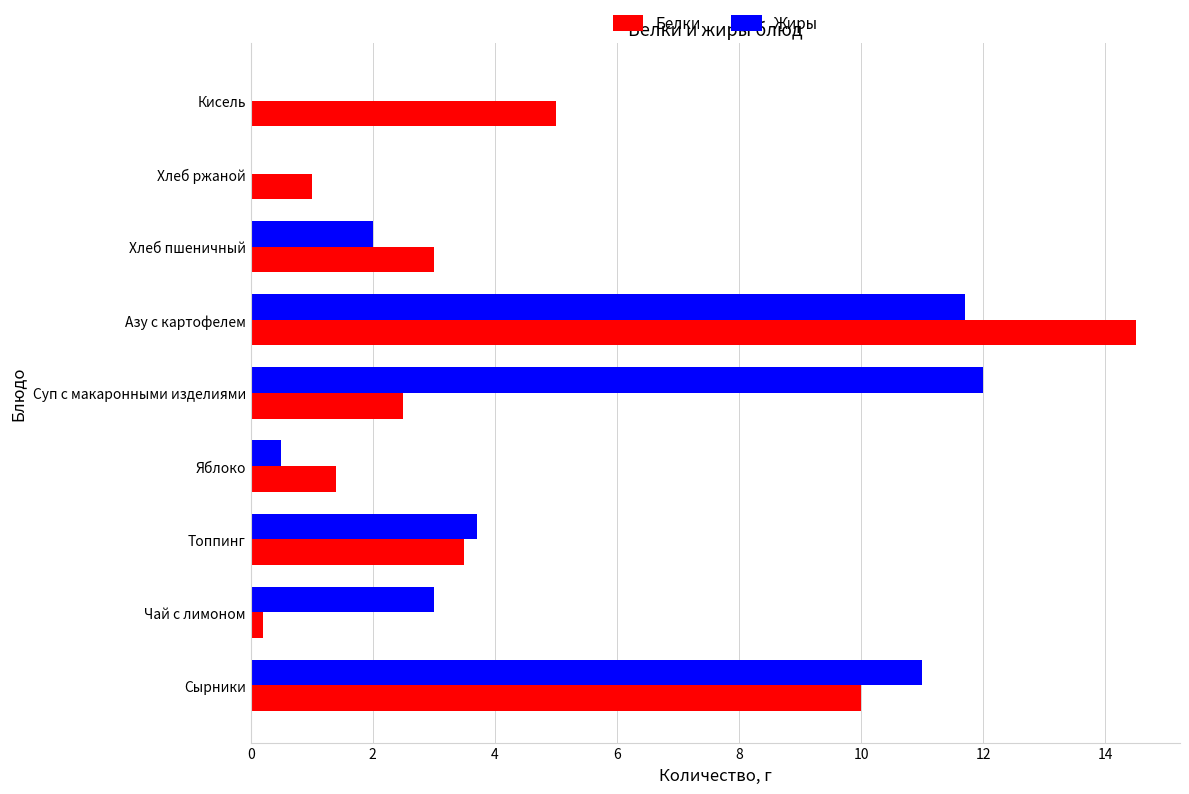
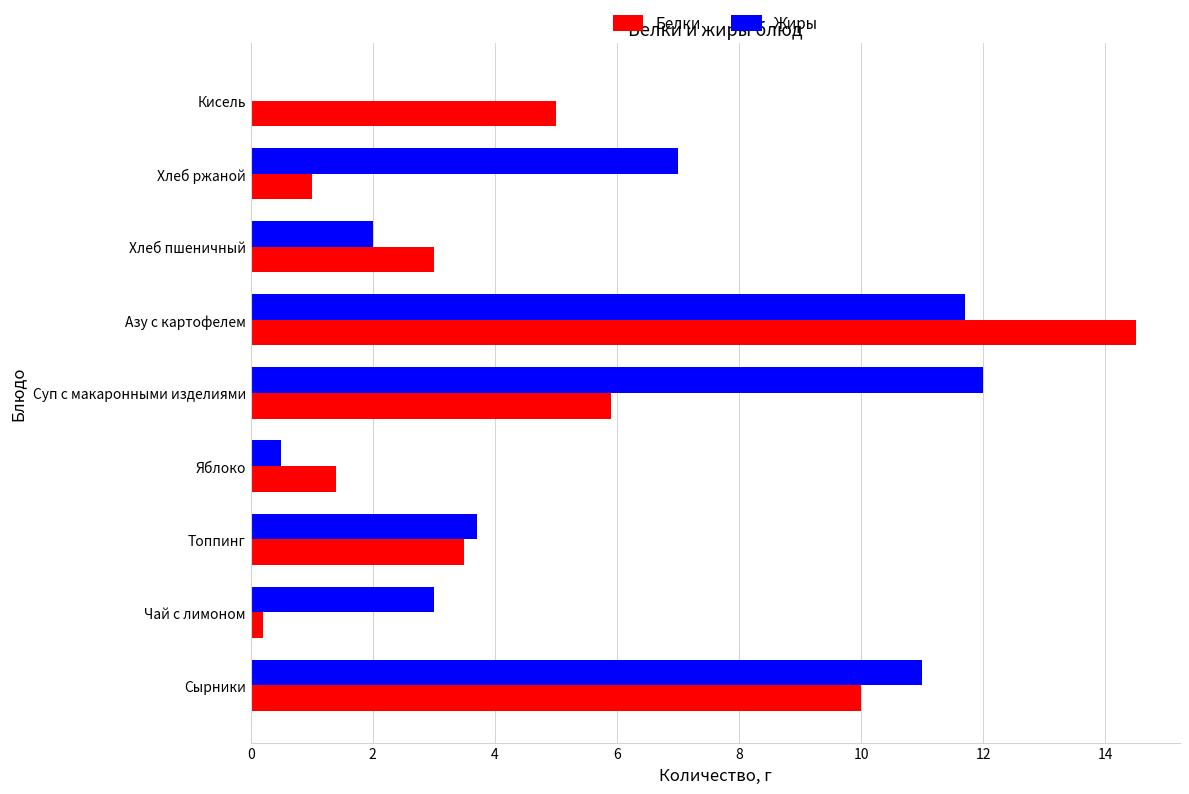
  {
    "Белки": {
      "Кисель": 5.0,
      "Хлеб ржаной": 1.0,
      "Хлеб пшеничный": 3.0,
      "Азу с картофелем": 14.5,
-     "Суп с макаронными изделиями": 2.5,
+     "Суп с макаронными изделиями": 5.9,
      "Яблоко": 1.4,
      "Топпинг": 3.5,
      "Чай с лимоном": 0.2,
      "Сырники": 10.0
    },
    "Жиры": {
      "Кисель": 0,
-     "Хлеб ржаной": 0,
+     "Хлеб ржаной": 7,
      "Хлеб пшеничный": 2,
      "Азу с картофелем": 11.7,
      "Суп с макаронными изделиями": 12,
      "Яблоко": 0.5,
      "Топпинг": 3.7,
      "Чай с лимоном": 3,
      "Сырники": 11
    }
  }
